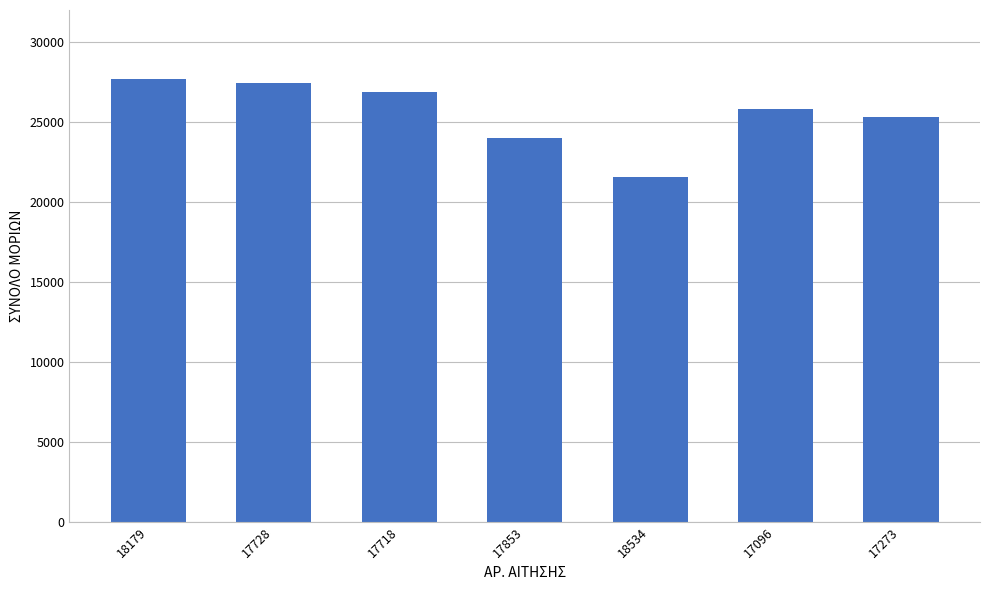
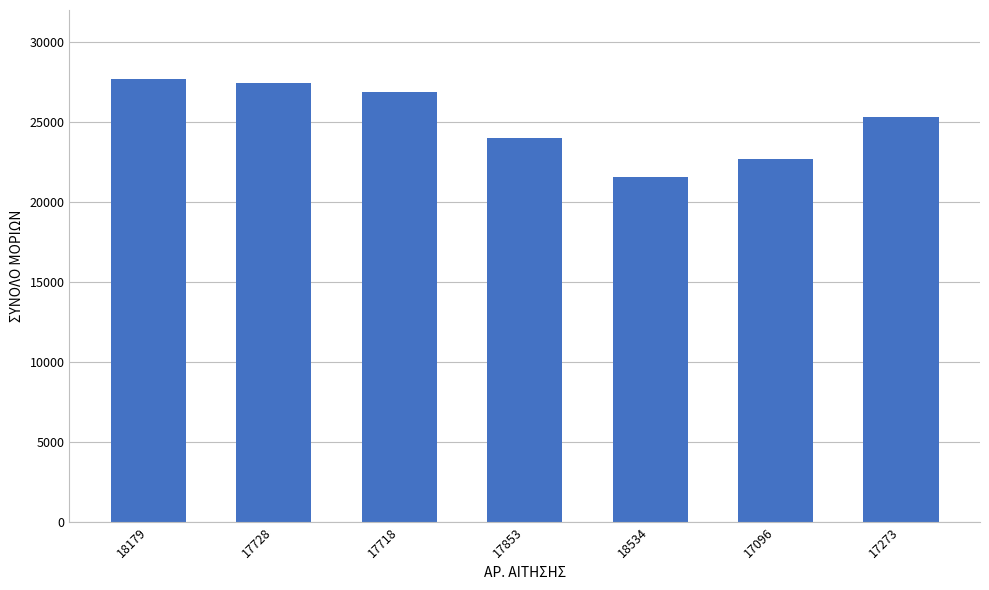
  {
    "18179": 27700,
    "17728": 27400,
    "17718": 26900,
    "17853": 24000,
    "18534": 21600,
-   "17096": 25800,
+   "17096": 22700,
    "17273": 25300
  }
